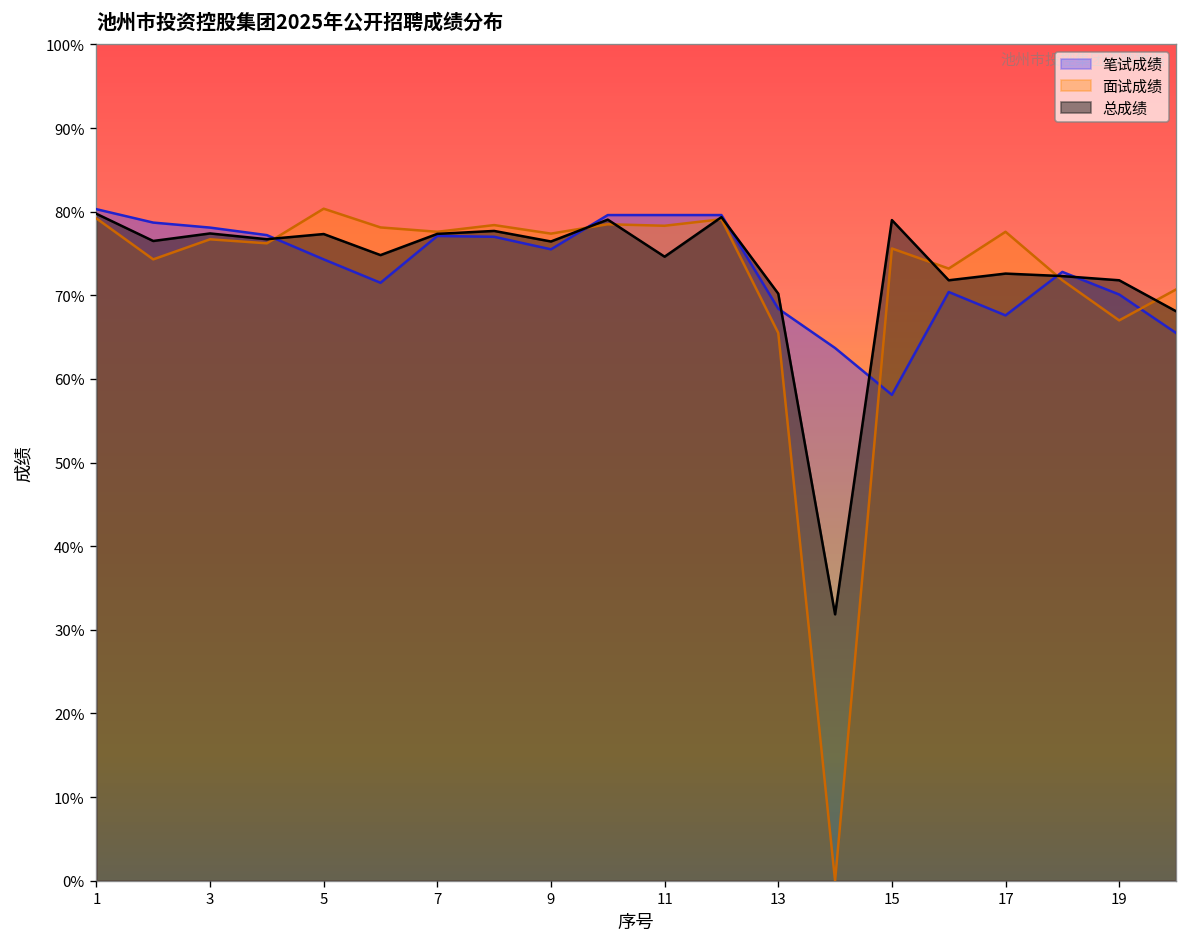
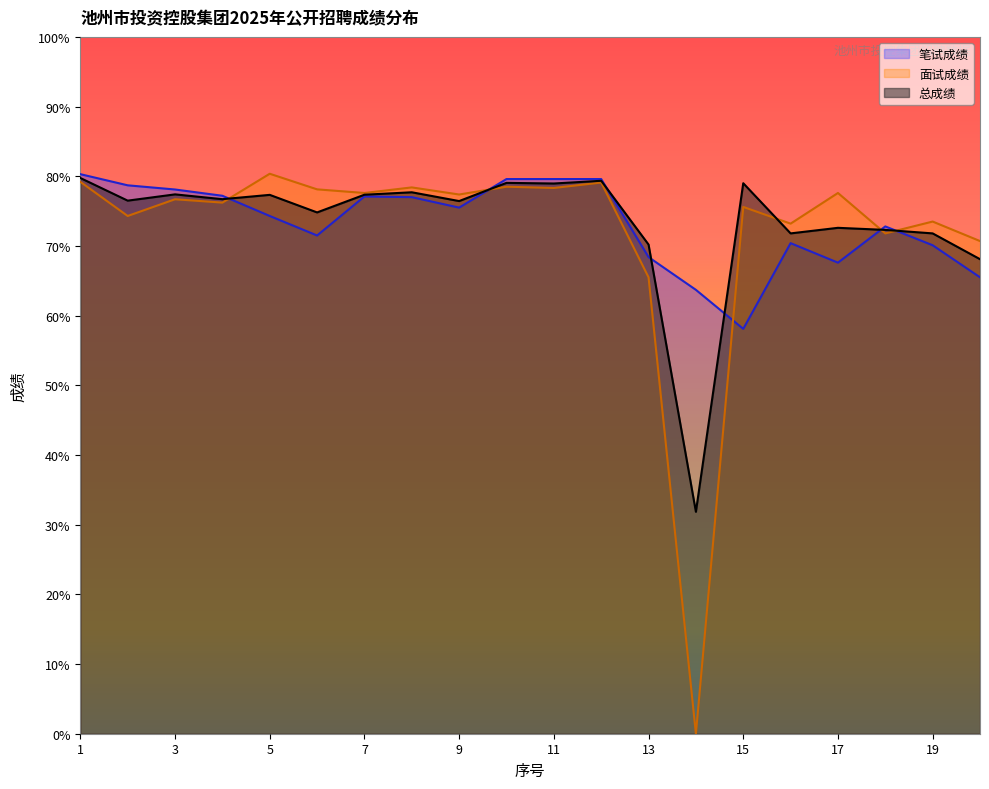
  {
    "笔试成绩": {
      "1": "80%",
      "3": "78%",
      "5": "74%",
      "9": "76%",
      "11": "80%",
      "13": "68%",
      "15": "58%",
      "17": "68%",
      "19": "70%"
    },
    "面试成绩": {
      "1": "79%",
      "3": "77%",
      "5": "80%",
      "9": "77%",
      "11": "78%",
      "13": "66%",
      "15": "76%",
      "17": "78%",
-     "19": "67%"
+     "19": "74%"
    },
    "总成绩": {
      "1": "80%",
      "3": "77%",
      "5": "77%",
      "9": "76%",
-     "11": "75%",
+     "11": "79%",
      "13": "70%",
      "15": "79%",
      "17": "73%",
      "19": "72%"
    }
  }
